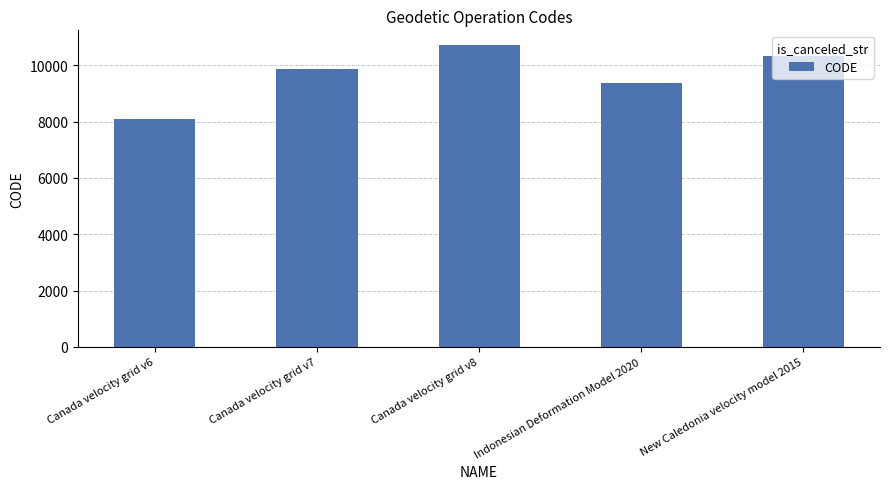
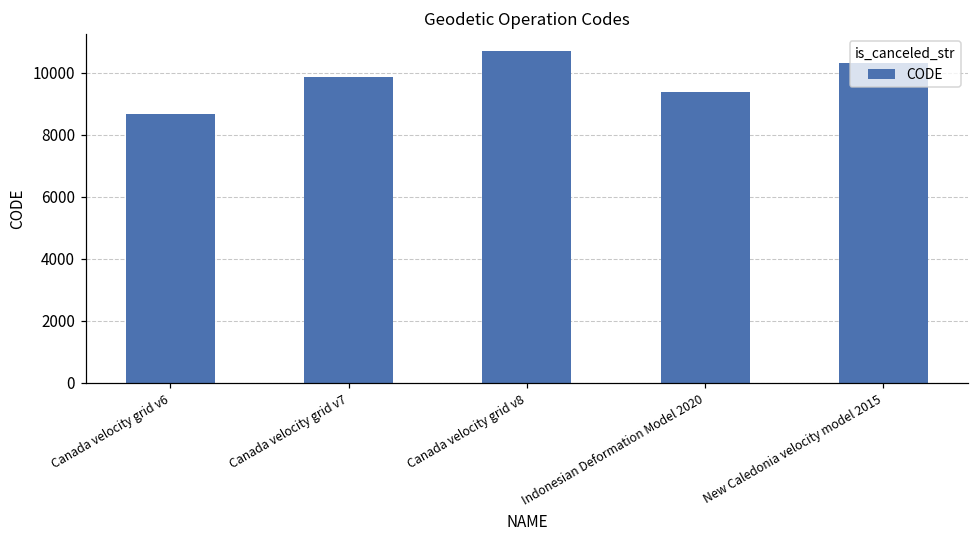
  {
-   "Canada velocity grid v6": 8100,
+   "Canada velocity grid v6": 8700,
    "Canada velocity grid v7": 9900,
    "Canada velocity grid v8": 10700,
    "Indonesian Deformation Model 2020": 9400
  }
